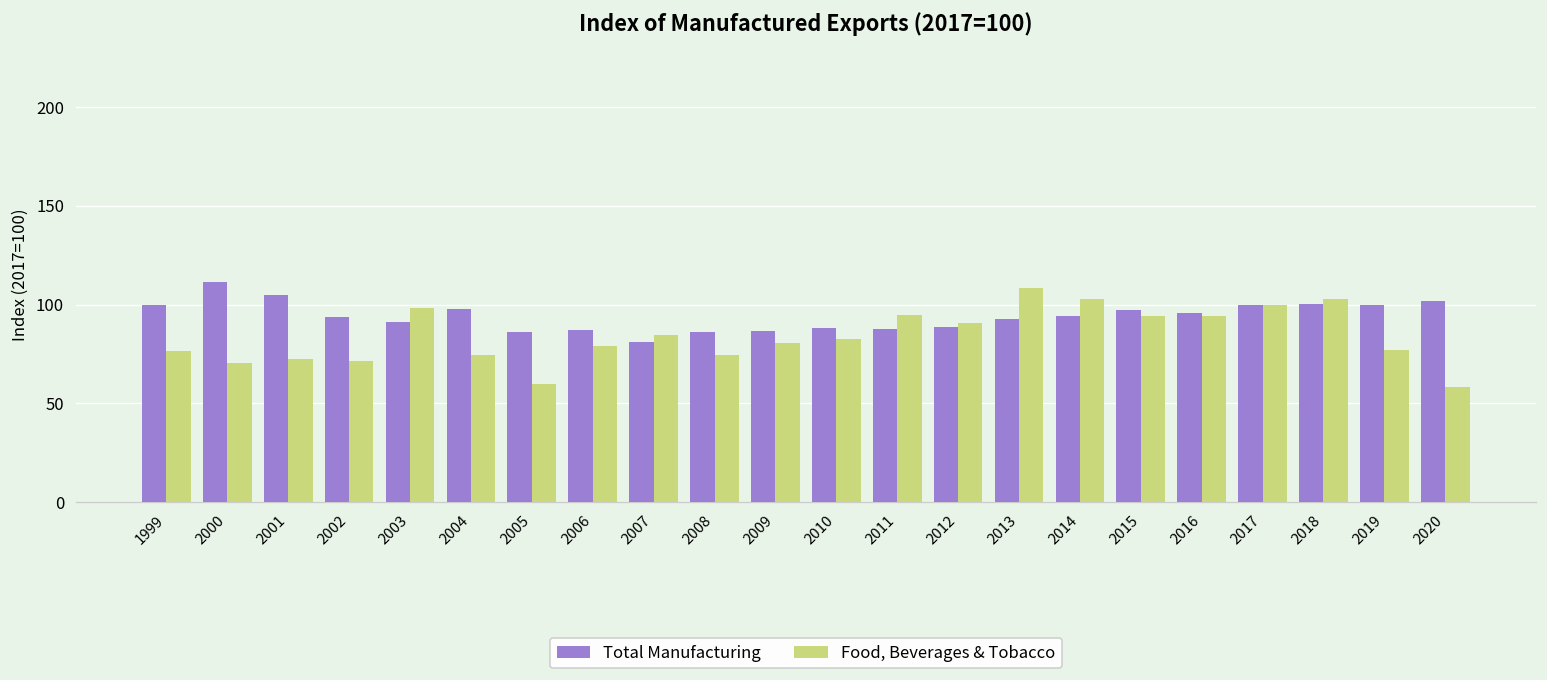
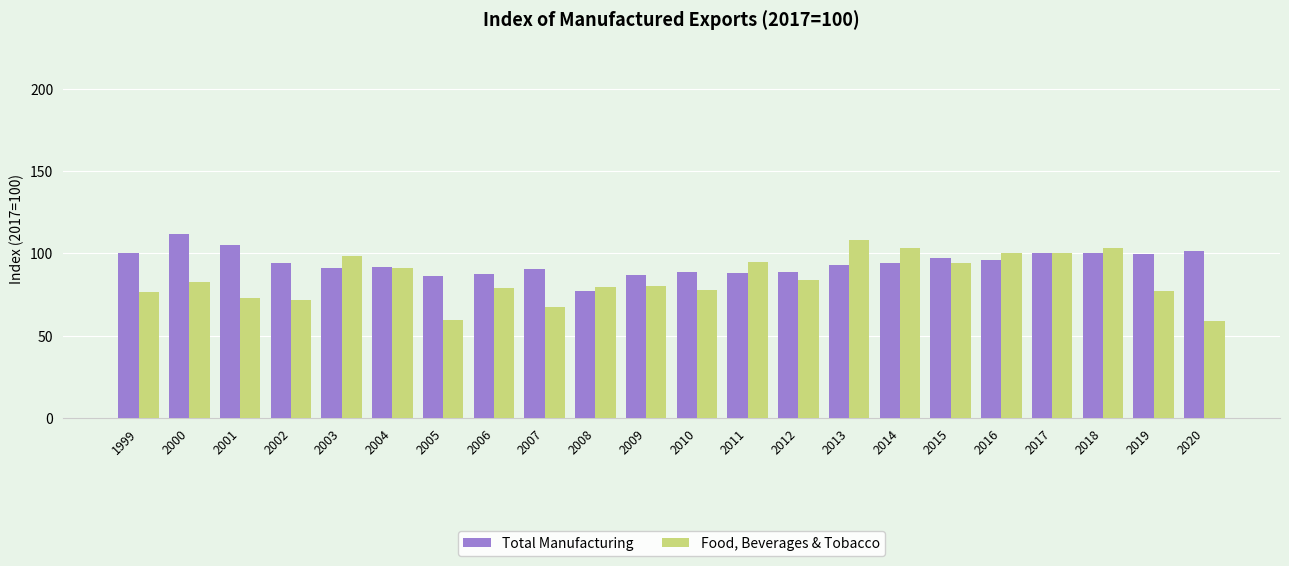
  {
    "Total Manufacturing": {
      "1999": 100,
      "2000": 111,
      "2001": 105,
      "2002": 94,
      "2003": 91,
-     "2004": 98,
+     "2004": 92,
      "2005": 86,
      "2006": 87,
-     "2007": 81,
-     "2008": 86,
+     "2007": 91,
+     "2008": 77,
      "2009": 87,
      "2010": 88,
      "2011": 88,
      "2012": 89,
      "2013": 93,
      "2014": 94,
      "2015": 97,
      "2016": 96,
      "2017": 100,
      "2018": 100,
      "2019": 100,
      "2020": 102
    },
    "Food, Beverages & Tobacco": {
      "1999": 77,
-     "2000": 70,
+     "2000": 82,
      "2001": 73,
      "2002": 72,
      "2003": 98,
-     "2004": 75,
+     "2004": 91,
      "2005": 60,
      "2006": 79,
-     "2007": 85,
-     "2008": 75,
+     "2007": 67,
+     "2008": 80,
      "2009": 80,
-     "2010": 83,
+     "2010": 78,
      "2011": 95,
-     "2012": 91,
+     "2012": 84,
      "2013": 108,
      "2014": 103,
      "2015": 94,
-     "2016": 94,
+     "2016": 100,
      "2017": 100,
      "2018": 103,
      "2019": 77,
      "2020": 59
    }
  }
